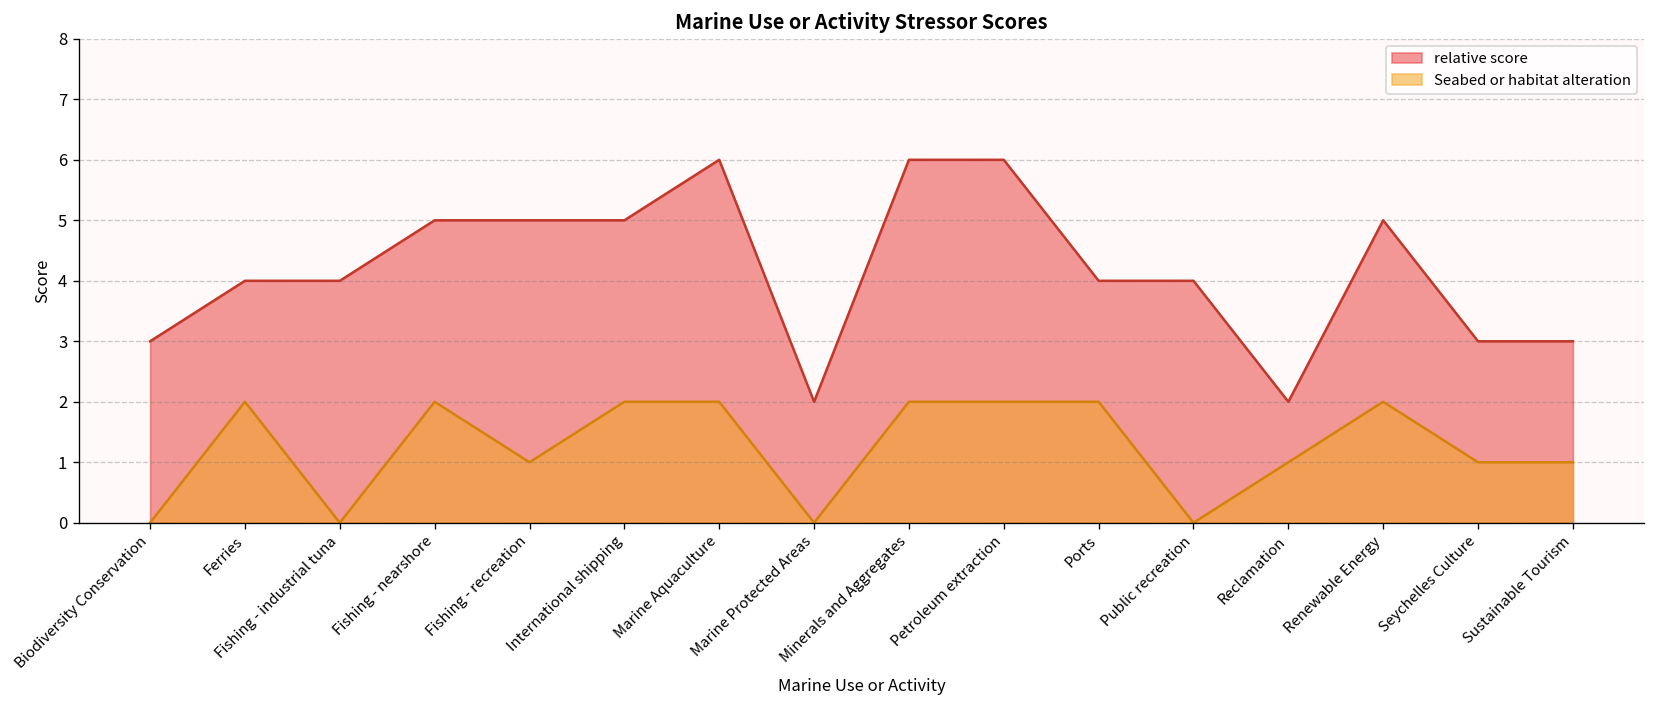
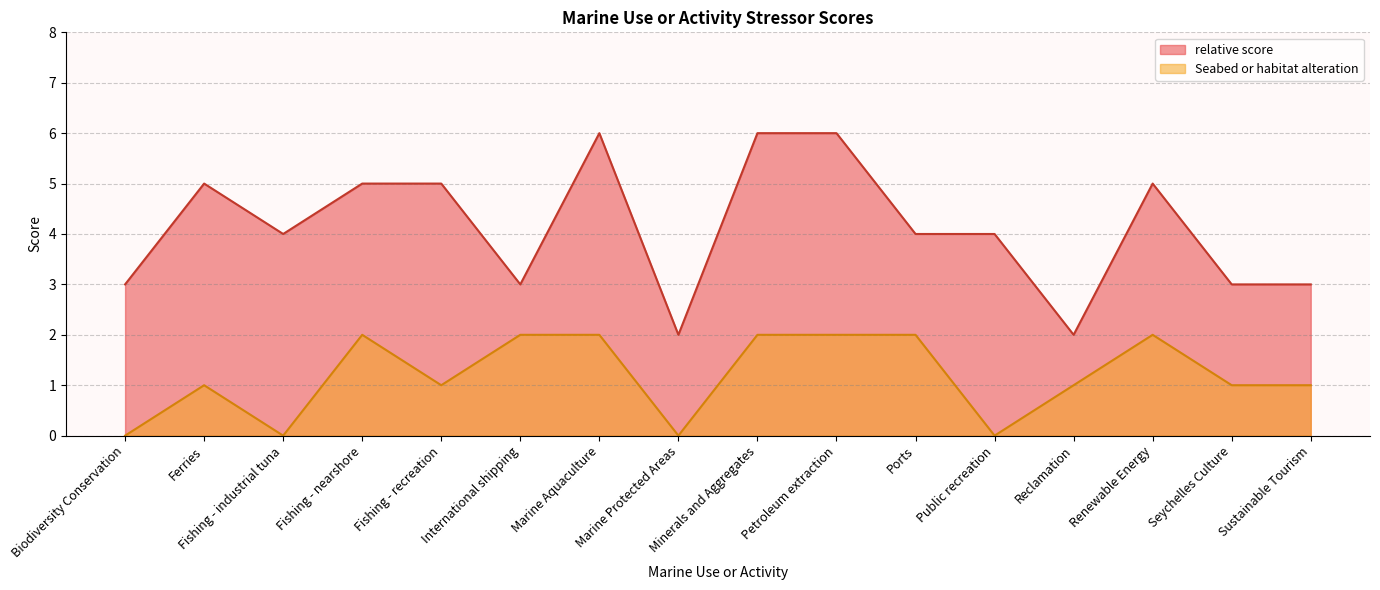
  {
    "relative score": {
      "Biodiversity Conservation": 3,
-     "Ferries": 4,
+     "Ferries": 5,
      "Fishing - industrial tuna": 4,
      "Fishing - nearshore": 5,
      "Fishing - recreation": 5,
-     "International shipping": 5,
+     "International shipping": 3,
      "Marine Aquaculture": 6,
      "Marine Protected Areas": 2,
      "Minerals and Aggregates": 6,
      "Petroleum extraction": 6,
      "Ports": 4,
      "Public recreation": 4,
      "Reclamation": 2,
      "Renewable Energy": 5,
      "Seychelles Culture": 3,
      "Sustainable Tourism": 3
    },
    "Seabed or habitat alteration": {
      "Biodiversity Conservation": 0,
-     "Ferries": 2,
+     "Ferries": 1,
      "Fishing - industrial tuna": 0,
      "Fishing - nearshore": 2,
      "Fishing - recreation": 1,
      "International shipping": 2,
      "Marine Aquaculture": 2,
      "Marine Protected Areas": 0,
      "Minerals and Aggregates": 2,
      "Petroleum extraction": 2,
      "Ports": 2,
      "Public recreation": 0,
      "Reclamation": 1,
      "Renewable Energy": 2,
      "Seychelles Culture": 1,
      "Sustainable Tourism": 1
    }
  }
